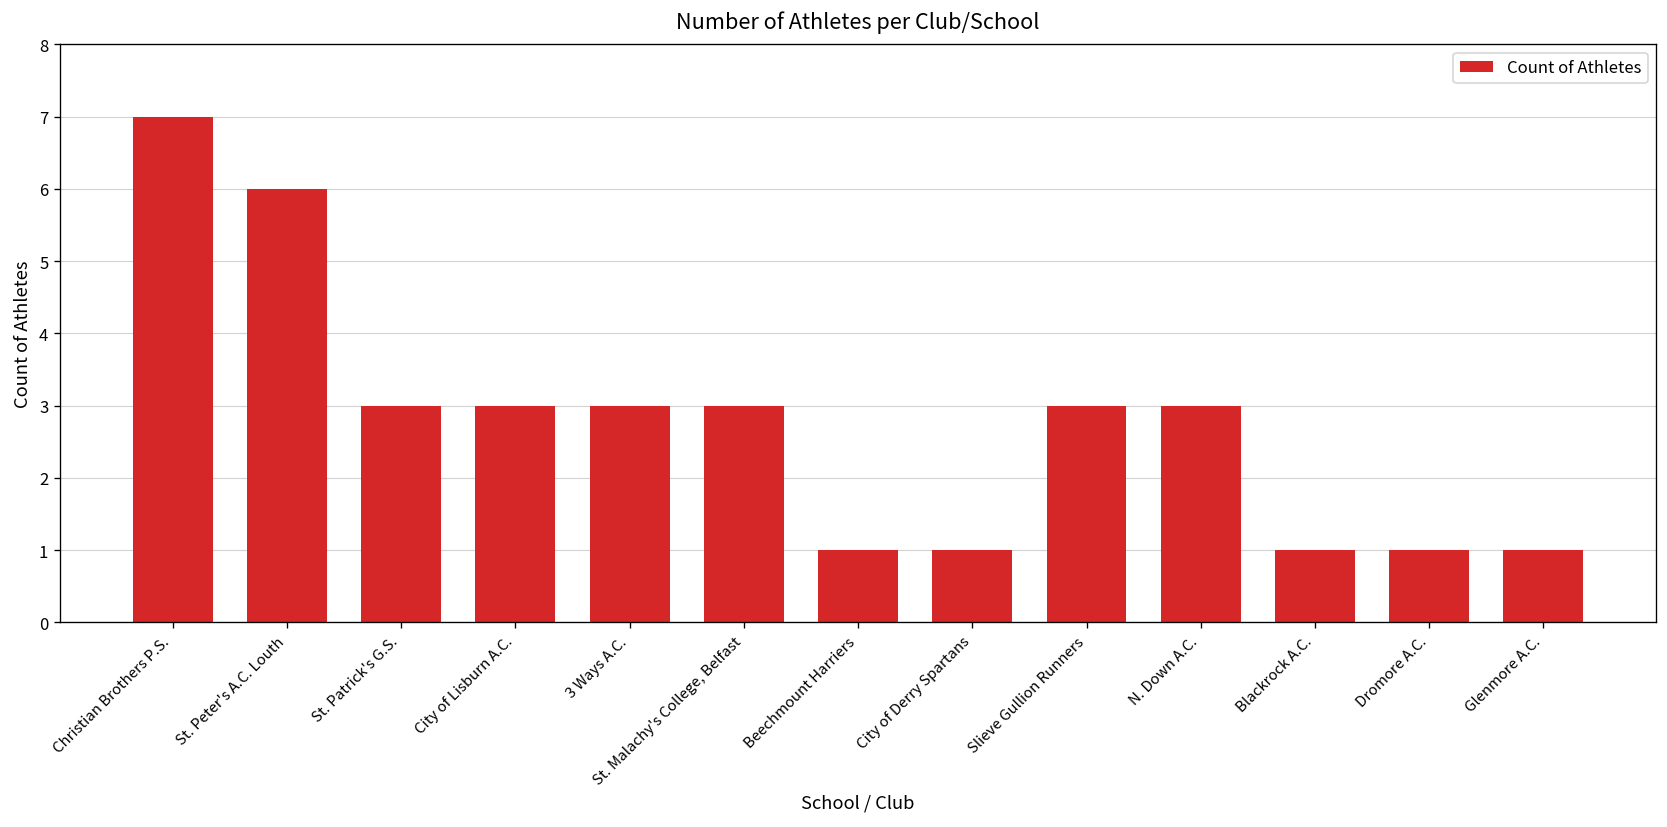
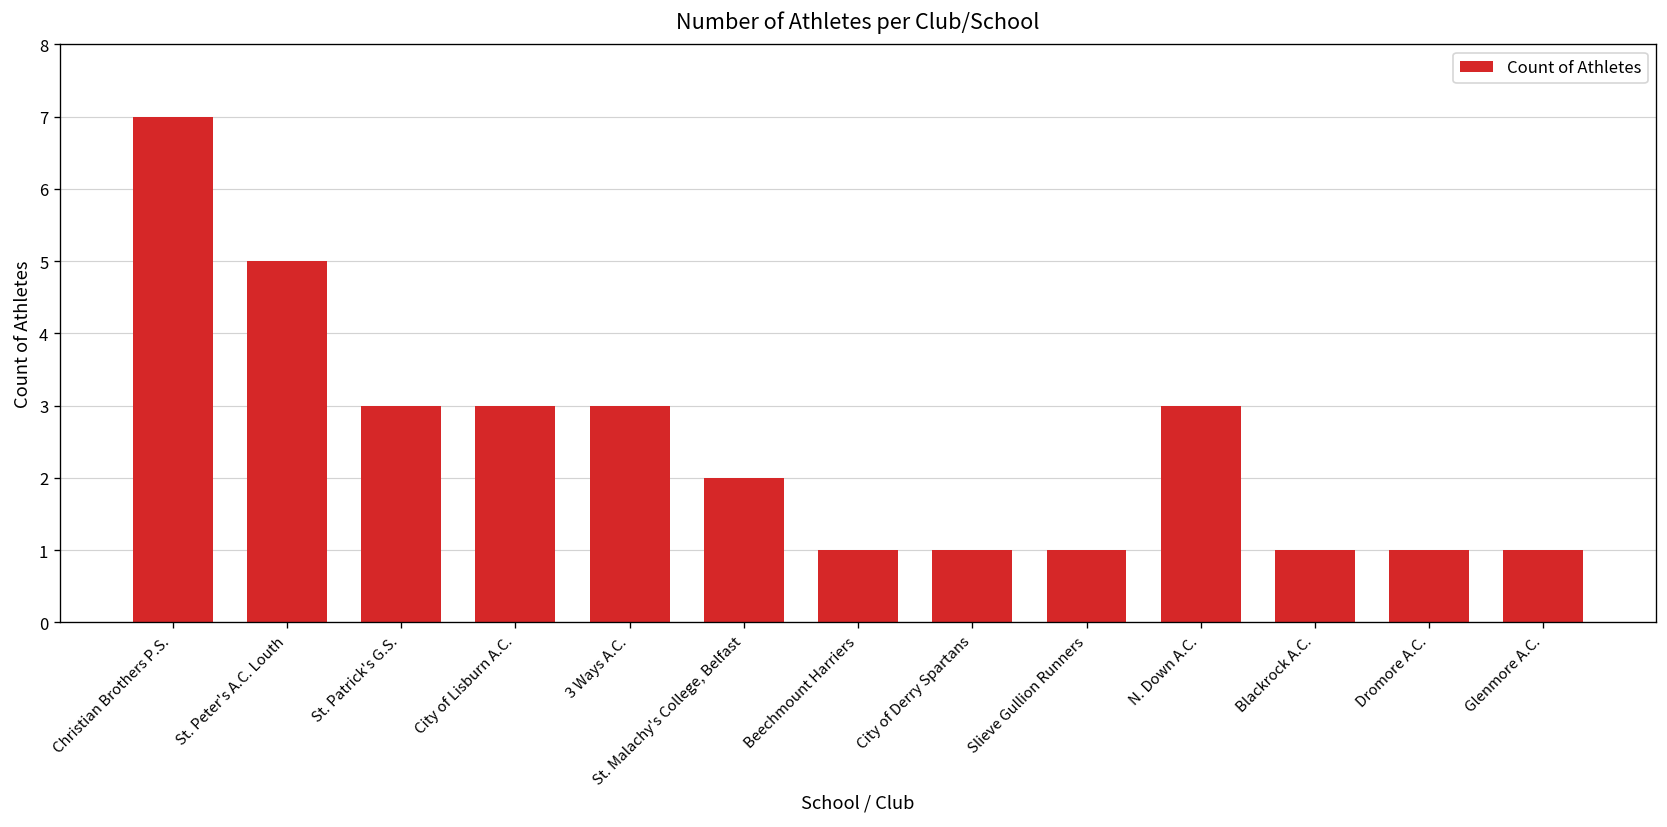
  {
    "Christian Brothers P.S.": 7,
-   "St. Peter's A.C. Louth": 6,
+   "St. Peter's A.C. Louth": 5,
    "St. Patrick's G.S.": 3,
    "City of Lisburn A.C.": 3,
    "3 Ways A.C.": 3,
-   "St. Malachy's College, Belfast": 3,
+   "St. Malachy's College, Belfast": 2,
    "Beechmount Harriers": 1,
    "City of Derry Spartans": 1,
-   "Slieve Gullion Runners": 3,
+   "Slieve Gullion Runners": 1,
    "N. Down A.C.": 3,
    "Blackrock A.C.": 1,
    "Dromore A.C.": 1,
    "Glenmore A.C.": 1
  }
